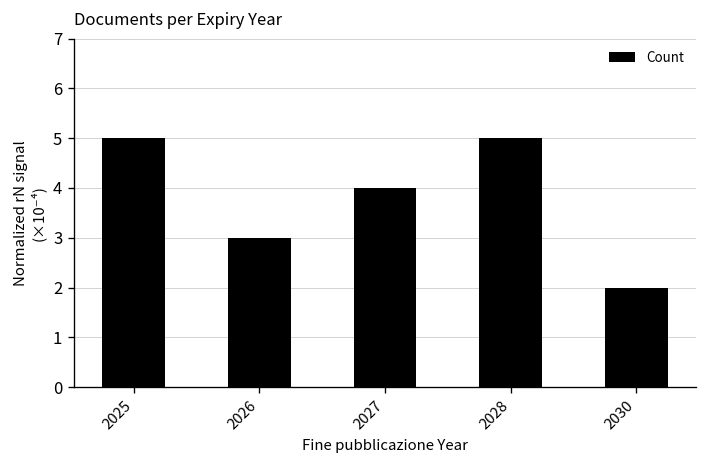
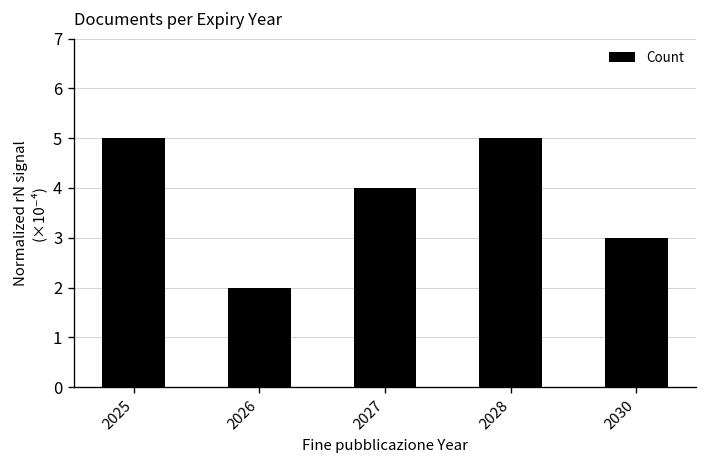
  {
    "2025": 5,
-   "2026": 3,
+   "2026": 2,
    "2027": 4,
    "2028": 5,
-   "2030": 2
+   "2030": 3
  }
